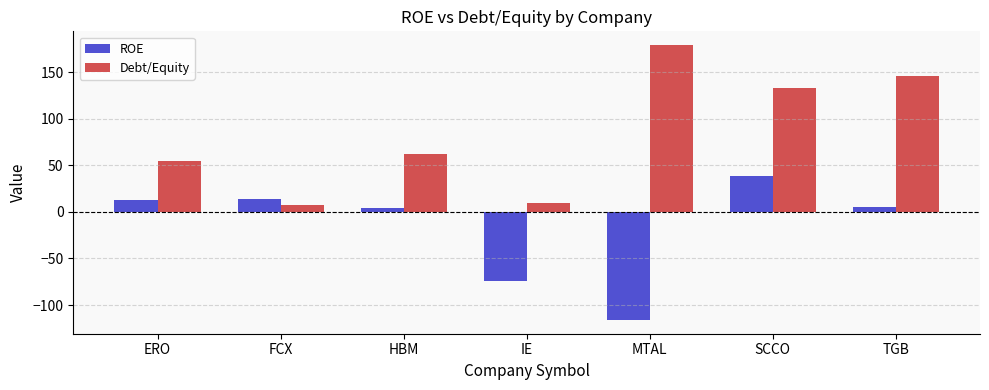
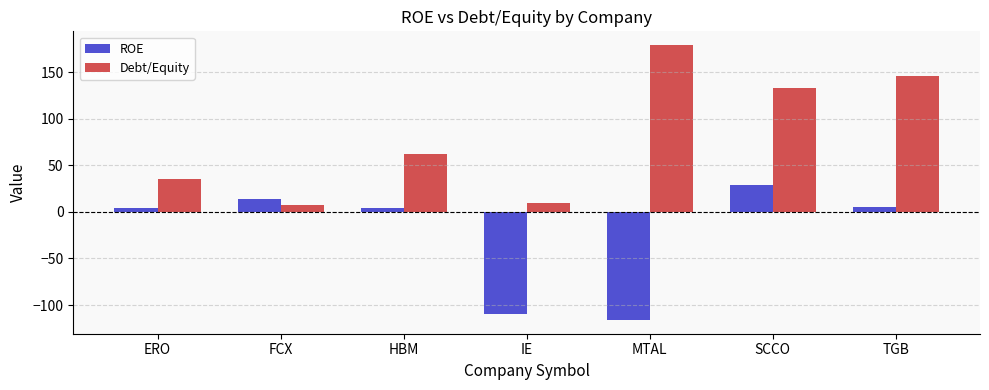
  {
    "ROE": {
-     "ERO": 10,
+     "ERO": 0,
      "FCX": 10,
      "HBM": 0,
-     "IE": -70,
+     "IE": -110,
      "MTAL": -120,
-     "SCCO": 40,
+     "SCCO": 30,
      "TGB": 10
    },
    "Debt/Equity": {
-     "ERO": 60,
+     "ERO": 40,
      "FCX": 10,
      "HBM": 60,
      "IE": 10,
      "MTAL": 180,
      "SCCO": 130,
      "TGB": 150
    }
  }
